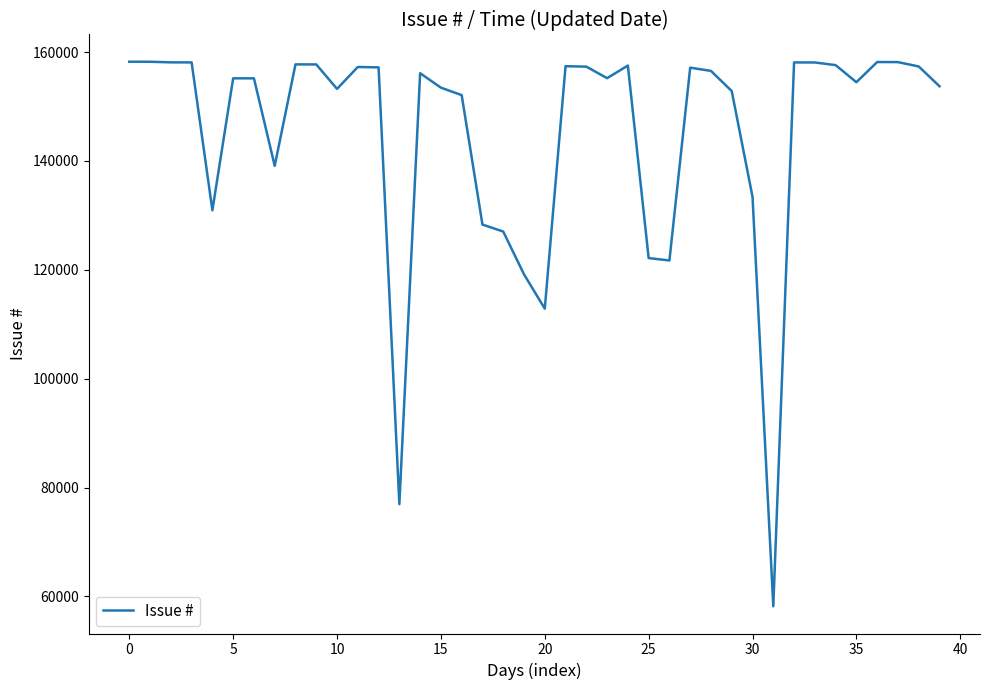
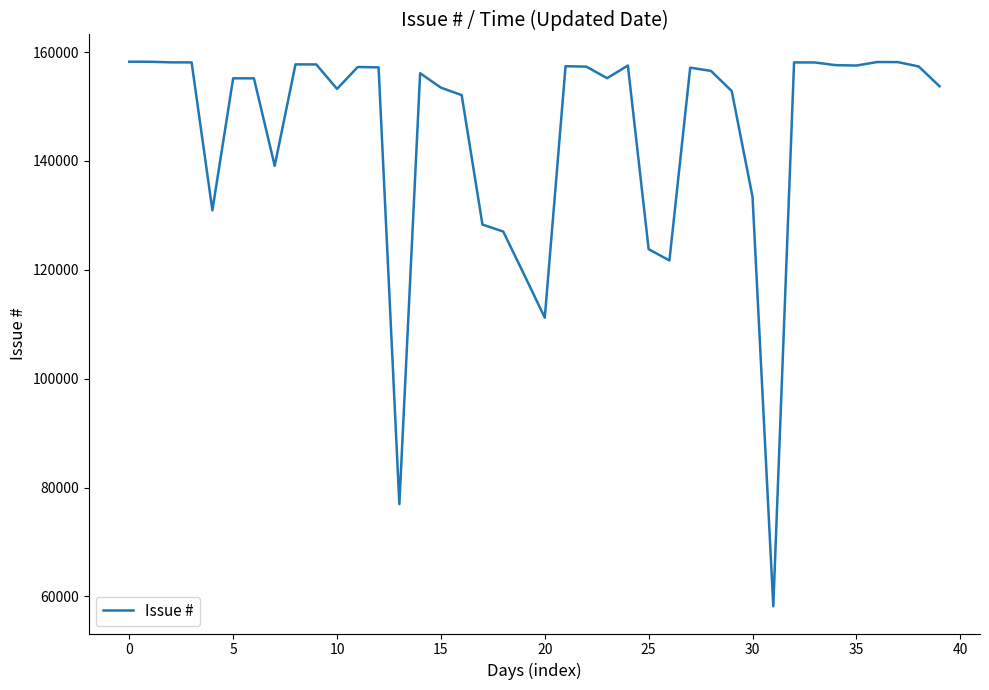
  {
    "0": 158000,
    "5": 155000,
    "10": 153000,
    "15": 153000,
-   "20": 113000,
-   "25": 122000,
+   "20": 111000,
+   "25": 124000,
    "30": 133000,
-   "35": 154000
+   "35": 158000
  }
